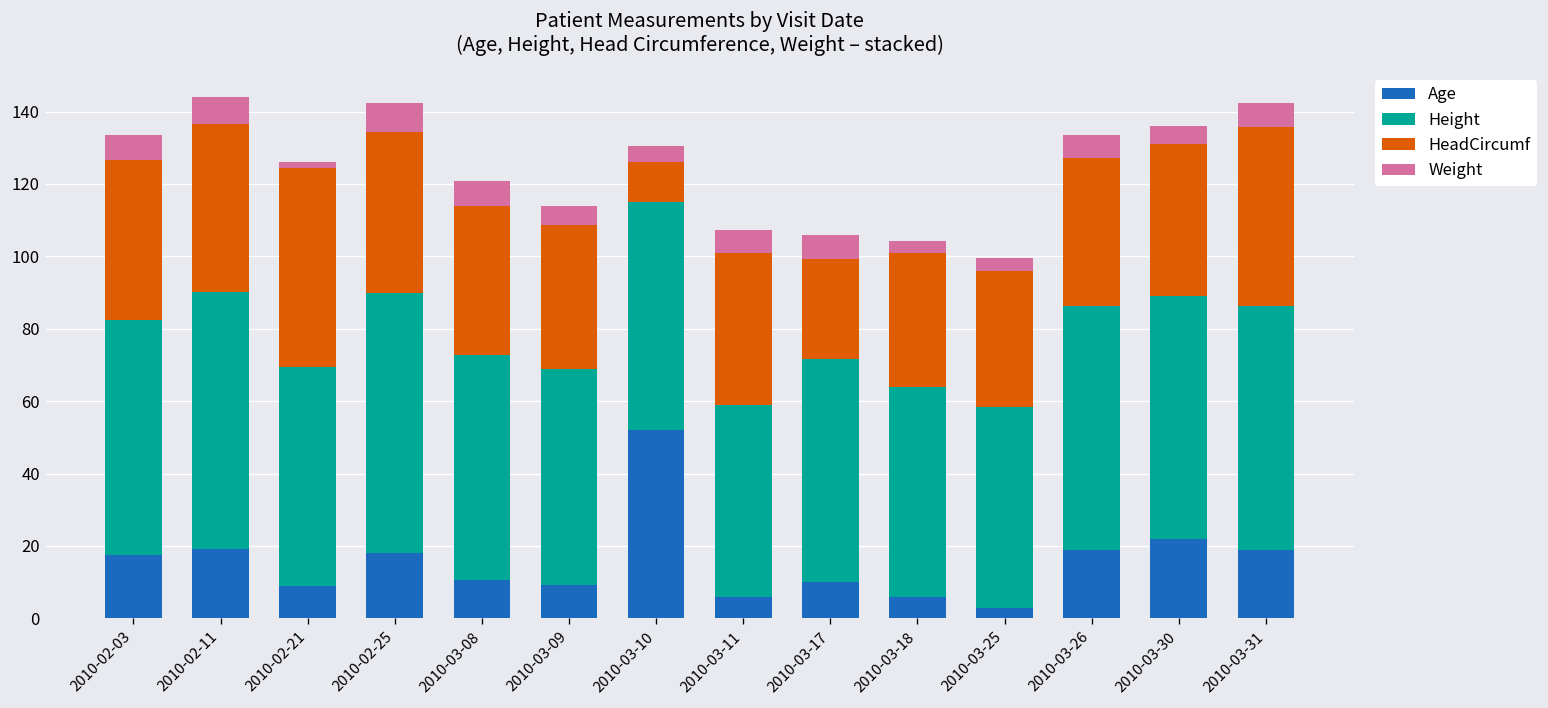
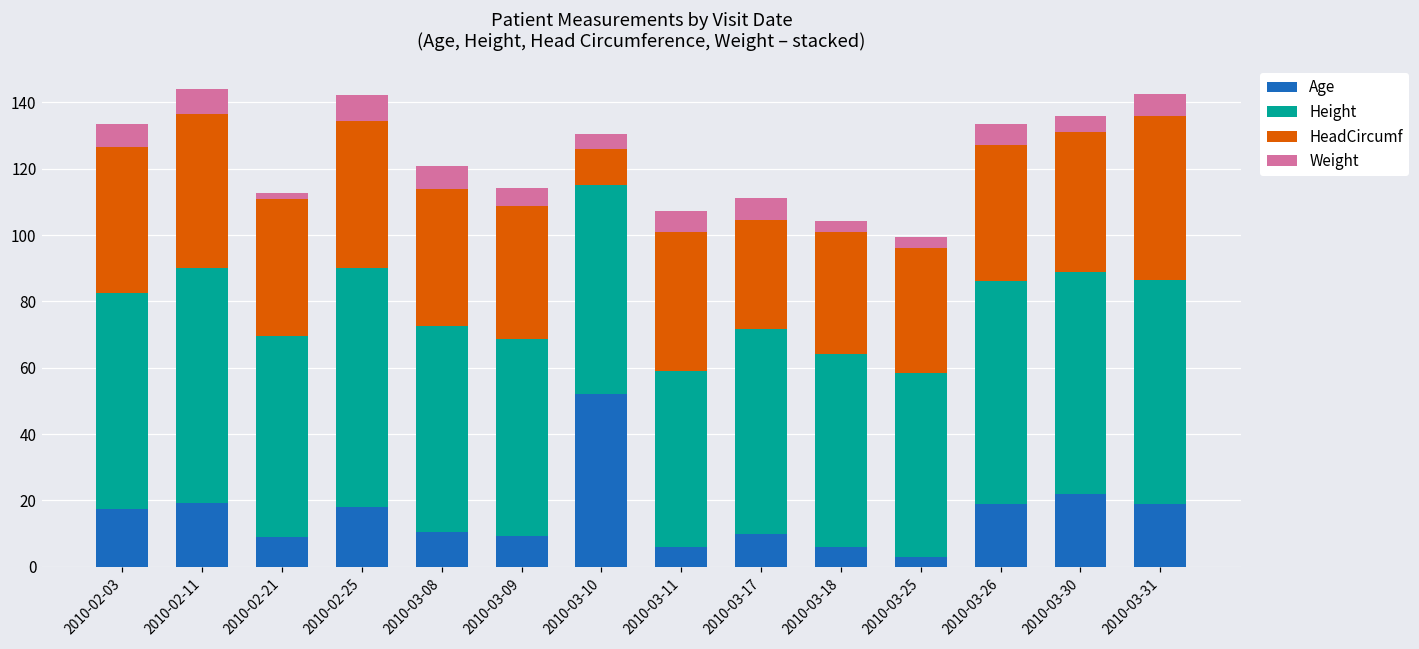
  {
    "Age": {
      "2010-02-03": 18,
      "2010-02-11": 19,
      "2010-02-21": 9,
      "2010-02-25": 18,
      "2010-03-08": 11,
      "2010-03-09": 9,
      "2010-03-10": 52,
      "2010-03-11": 6,
      "2010-03-17": 10,
      "2010-03-18": 6,
      "2010-03-25": 3,
      "2010-03-26": 19,
      "2010-03-30": 22,
      "2010-03-31": 19
    },
    "Height": {
      "2010-02-03": 65,
      "2010-02-11": 71,
      "2010-02-21": 61,
      "2010-02-25": 72,
      "2010-03-08": 62,
      "2010-03-09": 60,
      "2010-03-10": 63,
      "2010-03-11": 53,
      "2010-03-17": 62,
      "2010-03-18": 58,
      "2010-03-25": 56,
      "2010-03-26": 67,
      "2010-03-30": 67,
      "2010-03-31": 67
    },
    "HeadCircumf": {
      "2010-02-03": 44,
      "2010-02-11": 46,
-     "2010-02-21": 55,
+     "2010-02-21": 42,
      "2010-02-25": 45,
      "2010-03-08": 41,
      "2010-03-09": 40,
      "2010-03-10": 11,
      "2010-03-11": 42,
-     "2010-03-17": 28,
+     "2010-03-17": 33,
      "2010-03-18": 37,
      "2010-03-25": 38,
      "2010-03-26": 41,
      "2010-03-30": 42,
      "2010-03-31": 49
    },
    "Weight": {
      "2010-02-03": 7,
      "2010-02-11": 7,
      "2010-02-21": 2,
      "2010-02-25": 8,
      "2010-03-08": 7,
      "2010-03-09": 5,
      "2010-03-10": 5,
      "2010-03-11": 6,
      "2010-03-17": 7,
      "2010-03-18": 3,
      "2010-03-25": 3,
      "2010-03-26": 6,
      "2010-03-30": 5,
      "2010-03-31": 7
    }
  }
